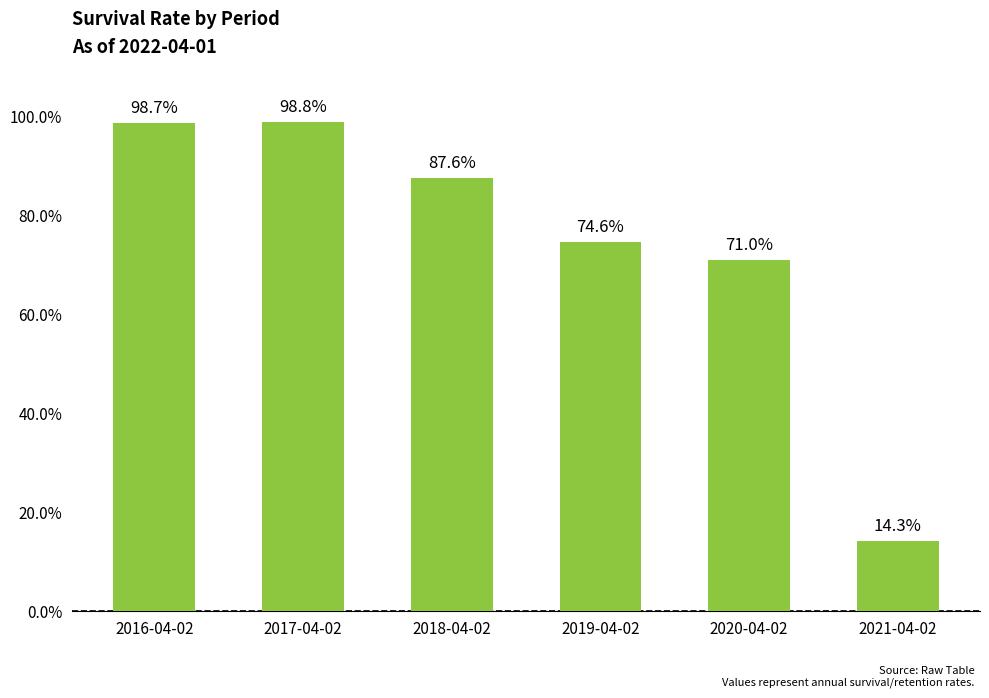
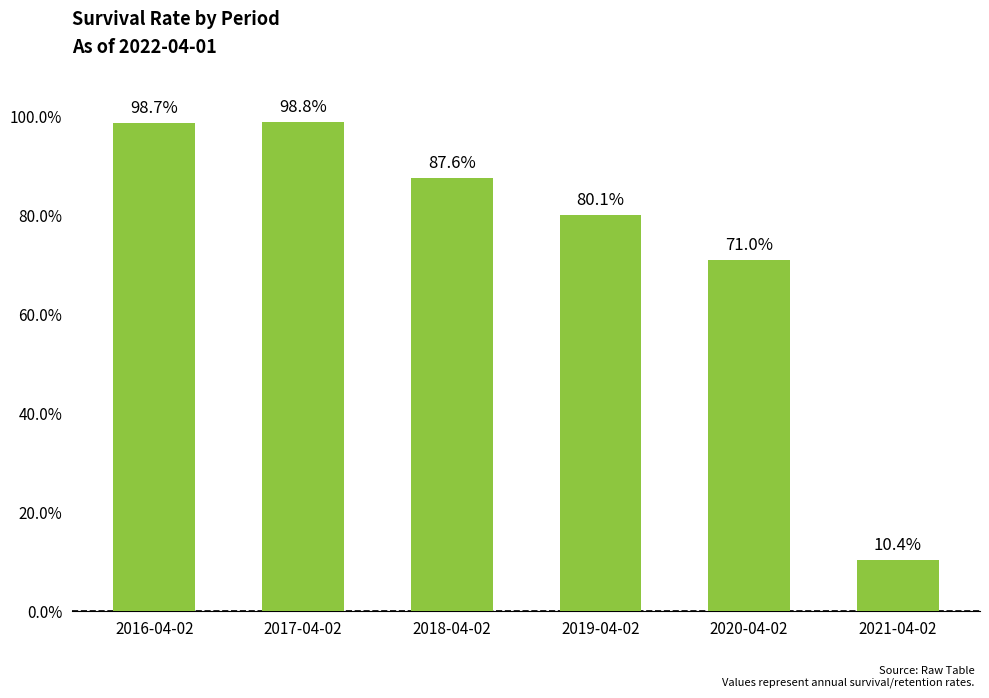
  {
    "2016-04-02": "98.7%",
    "2017-04-02": "98.8%",
    "2018-04-02": "87.6%",
-   "2019-04-02": "74.6%",
+   "2019-04-02": "80.1%",
    "2020-04-02": "71.0%",
-   "2021-04-02": "14.3%"
+   "2021-04-02": "10.4%"
  }
